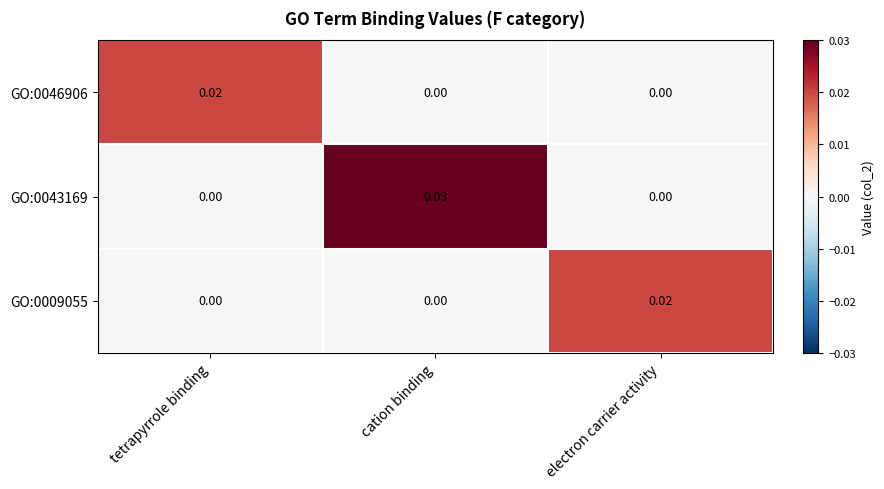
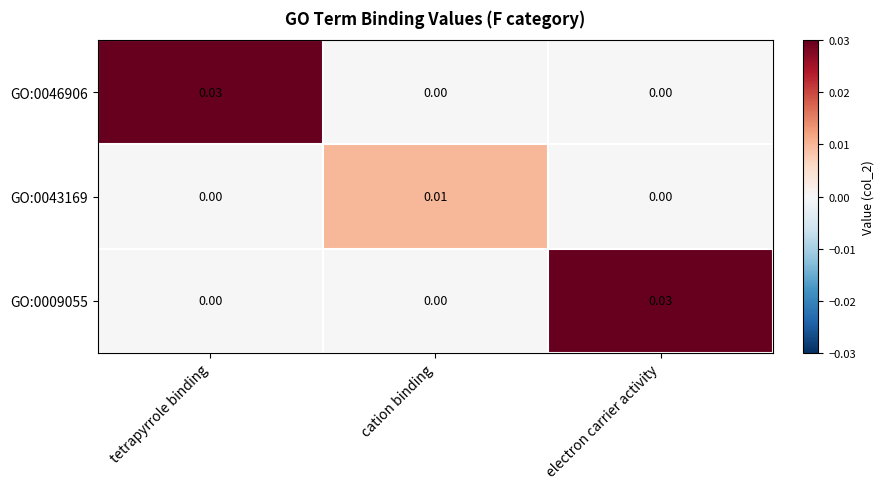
  {
    "GO:0046906": {
-     "tetrapyrrole binding": 0.02,
+     "tetrapyrrole binding": 0.03,
      "cation binding": 0.00,
      "electron carrier activity": 0.00
    },
    "GO:0043169": {
      "tetrapyrrole binding": 0.00,
-     "cation binding": 0.03,
+     "cation binding": 0.01,
      "electron carrier activity": 0.00
    },
    "GO:0009055": {
      "tetrapyrrole binding": 0.00,
      "cation binding": 0.00,
-     "electron carrier activity": 0.02
+     "electron carrier activity": 0.03
    }
  }
